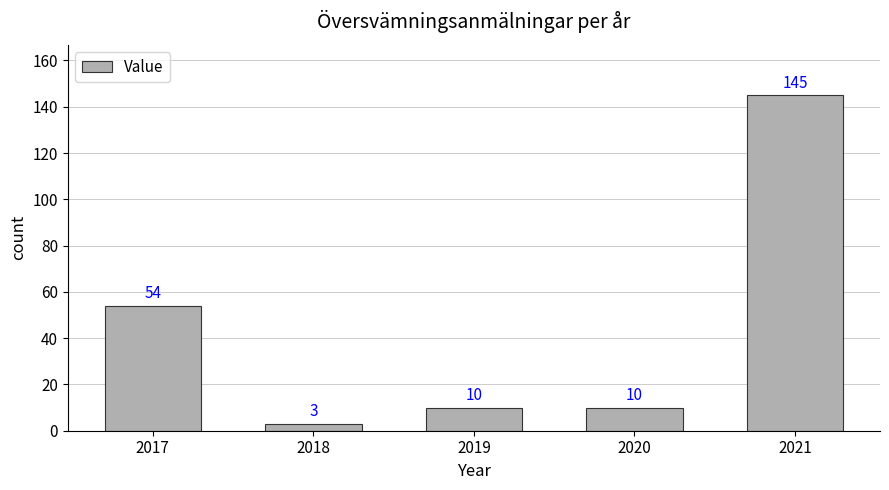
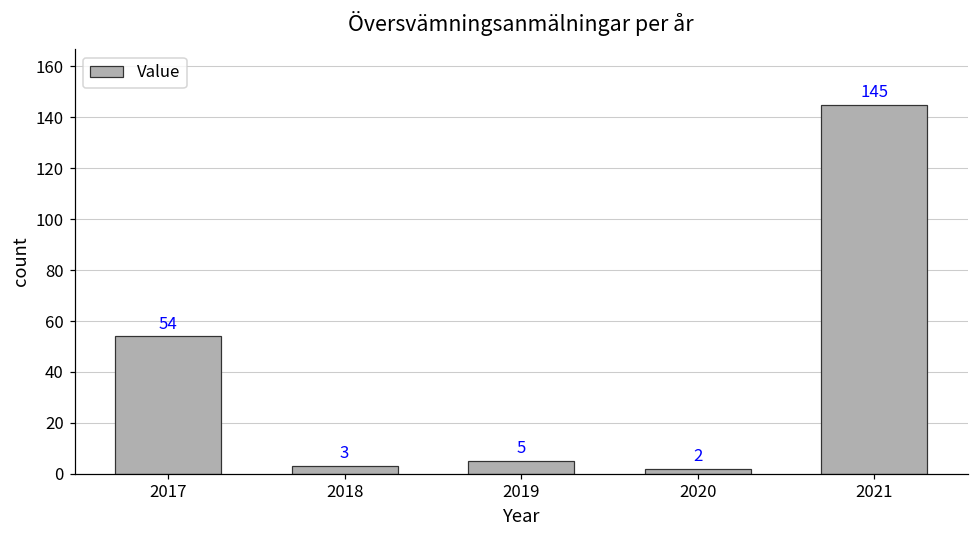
  {
    "2017": 54,
    "2018": 3,
-   "2019": 10,
-   "2020": 10,
+   "2019": 5,
+   "2020": 2,
    "2021": 145
  }
